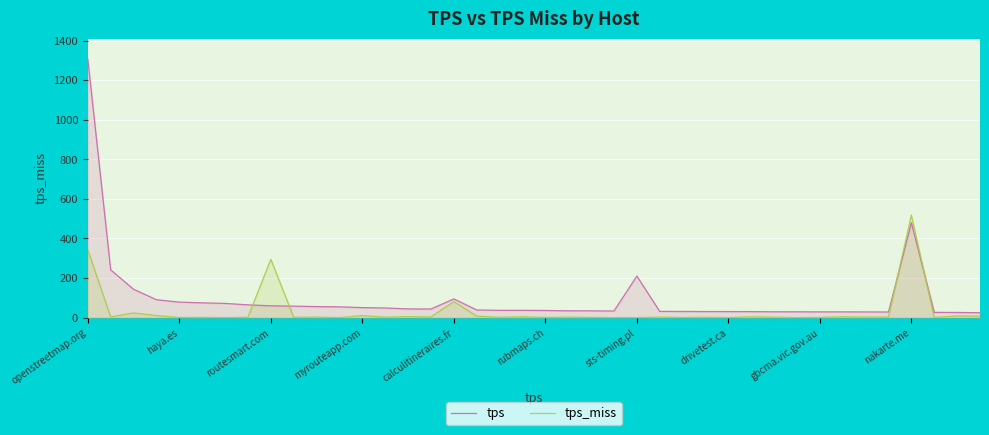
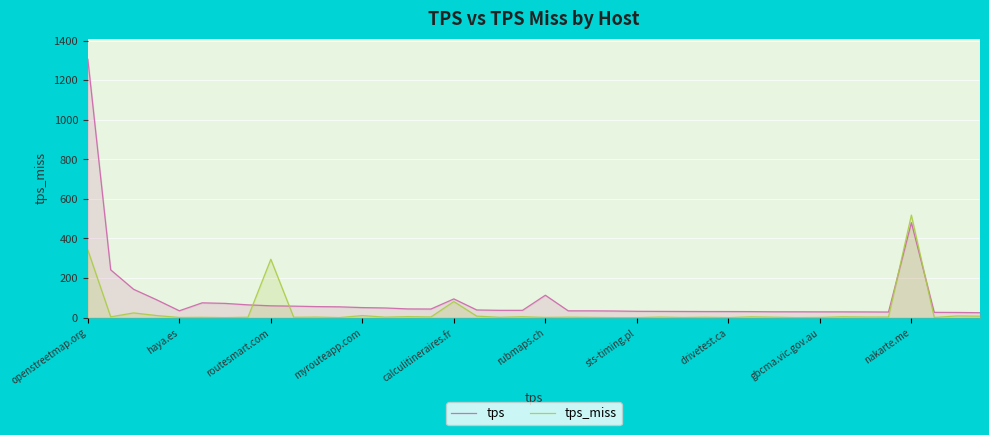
  {
    "tps": {
      "openstreetmap.org": 1310,
-     "haya.es": 80,
+     "haya.es": 30,
      "routesmart.com": 60,
      "myrouteapp.com": 50,
      "calculitineraires.fr": 90,
-     "rubmaps.ch": 40,
-     "sts-timing.pl": 210,
+     "rubmaps.ch": 110,
+     "sts-timing.pl": 30,
      "drivetest.ca": 30,
      "gbcma.vic.gov.au": 30,
      "nakarte.me": 480
    },
    "tps_miss": {
      "openstreetmap.org": 340,
      "haya.es": 0,
      "routesmart.com": 290,
      "myrouteapp.com": 10,
      "calculitineraires.fr": 80,
      "rubmaps.ch": 0,
      "sts-timing.pl": 0,
      "drivetest.ca": 0,
      "gbcma.vic.gov.au": 0,
      "nakarte.me": 520
    }
  }
